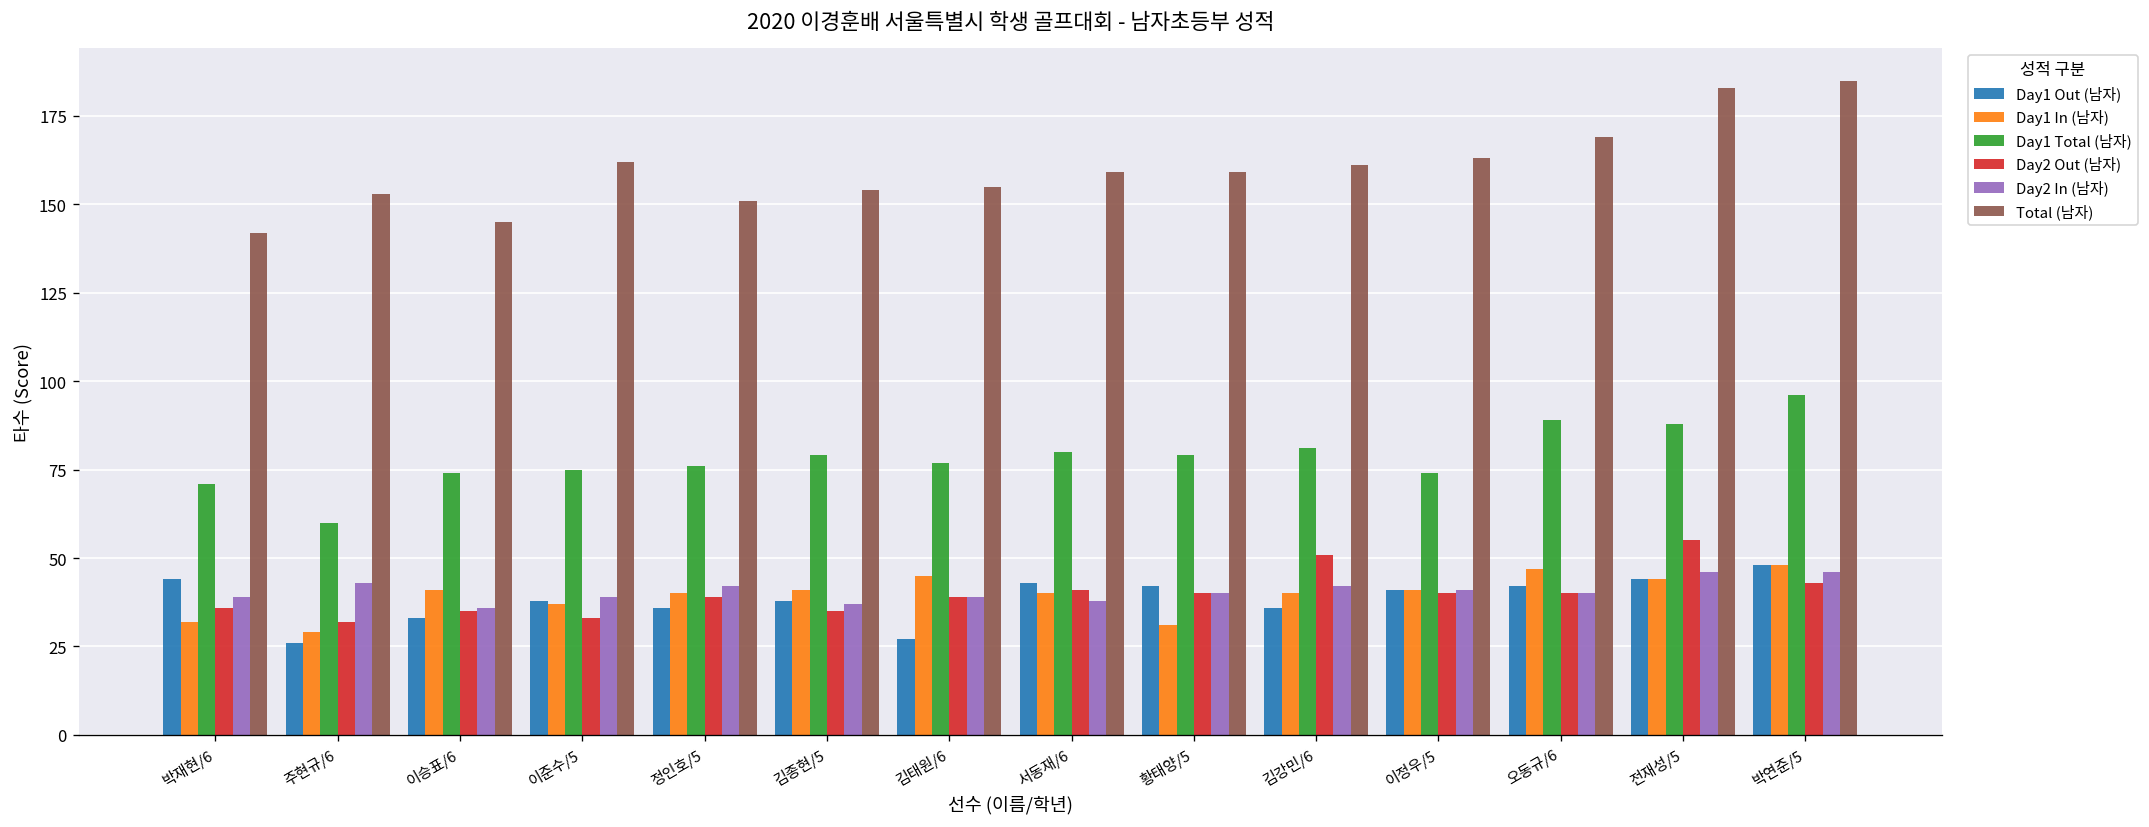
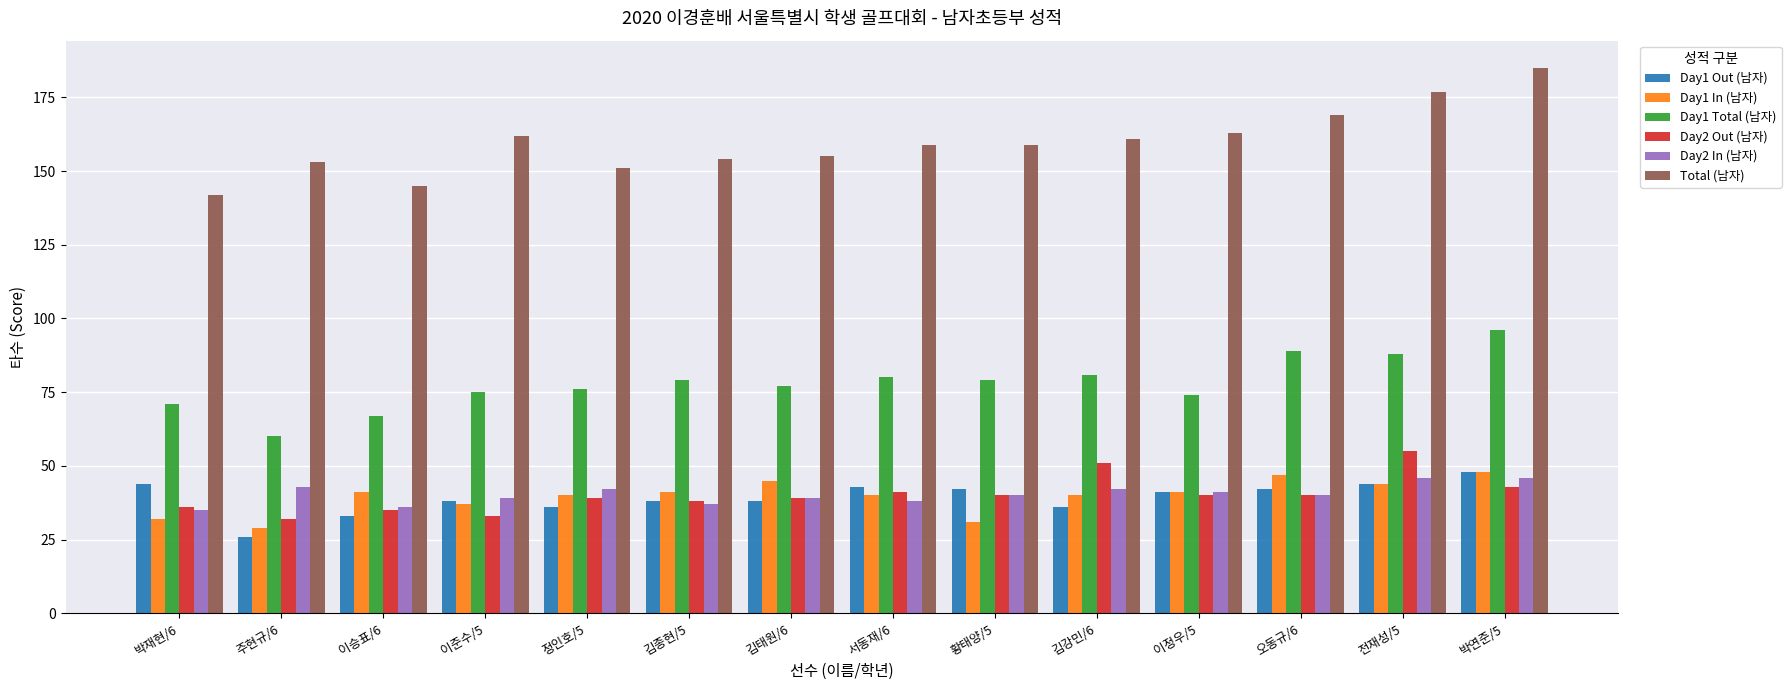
  {
    "Day1 Out (남자)": {
      "박재현/6": 44,
      "주현규/6": 26,
      "이승표/6": 33,
      "이준수/5": 38,
      "정인호/5": 36,
      "김종현/5": 38,
-     "김태원/6": 27,
+     "김태원/6": 38,
      "서동재/6": 43,
      "황태양/5": 42,
      "김강민/6": 36,
      "이정우/5": 41,
      "오동규/6": 42,
      "전재성/5": 44,
      "박연준/5": 48
    },
    "Day1 In (남자)": {
      "박재현/6": 32,
      "주현규/6": 29,
      "이승표/6": 41,
      "이준수/5": 37,
      "정인호/5": 40,
      "김종현/5": 41,
      "김태원/6": 45,
      "서동재/6": 40,
      "황태양/5": 31,
      "김강민/6": 40,
      "이정우/5": 41,
      "오동규/6": 47,
      "전재성/5": 44,
      "박연준/5": 48
    },
    "Day1 Total (남자)": {
      "박재현/6": 71,
      "주현규/6": 60,
-     "이승표/6": 74,
+     "이승표/6": 67,
      "이준수/5": 75,
      "정인호/5": 76,
      "김종현/5": 79,
      "김태원/6": 77,
      "서동재/6": 80,
      "황태양/5": 79,
      "김강민/6": 81,
      "이정우/5": 74,
      "오동규/6": 89,
      "전재성/5": 88,
      "박연준/5": 96
    },
    "Day2 Out (남자)": {
      "박재현/6": 36,
      "주현규/6": 32,
      "이승표/6": 35,
      "이준수/5": 33,
      "정인호/5": 39,
-     "김종현/5": 35,
+     "김종현/5": 38,
      "김태원/6": 39,
      "서동재/6": 41,
      "황태양/5": 40,
      "김강민/6": 51,
      "이정우/5": 40,
      "오동규/6": 40,
      "전재성/5": 55,
      "박연준/5": 43
    },
    "Day2 In (남자)": {
-     "박재현/6": 39,
+     "박재현/6": 35,
      "주현규/6": 43,
      "이승표/6": 36,
      "이준수/5": 39,
      "정인호/5": 42,
      "김종현/5": 37,
      "김태원/6": 39,
      "서동재/6": 38,
      "황태양/5": 40,
      "김강민/6": 42,
      "이정우/5": 41,
      "오동규/6": 40,
      "전재성/5": 46,
      "박연준/5": 46
    },
    "Total (남자)": {
      "박재현/6": 142,
      "주현규/6": 153,
      "이승표/6": 145,
      "이준수/5": 162,
      "정인호/5": 151,
      "김종현/5": 154,
      "김태원/6": 155,
      "서동재/6": 159,
      "황태양/5": 159,
      "김강민/6": 161,
      "이정우/5": 163,
      "오동규/6": 169,
-     "전재성/5": 183,
+     "전재성/5": 177,
      "박연준/5": 185
    }
  }
